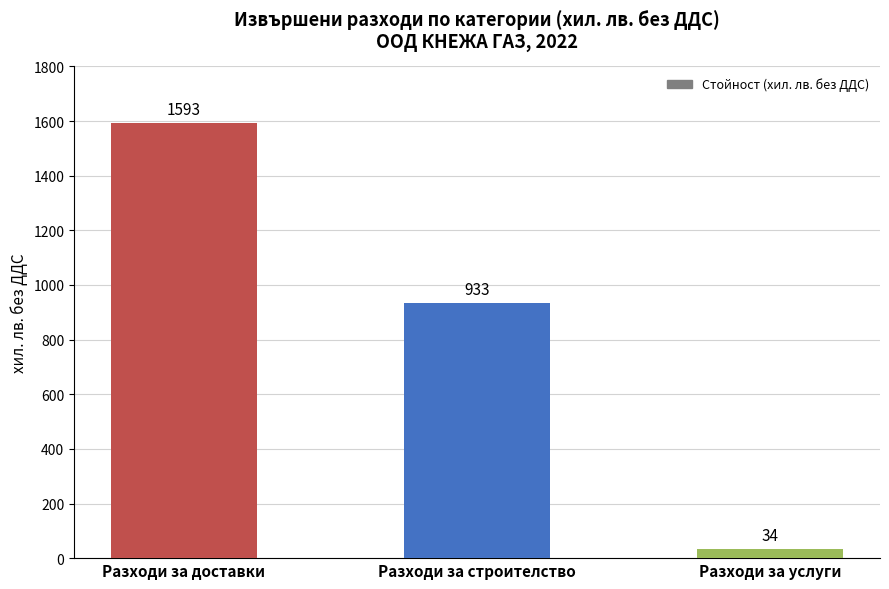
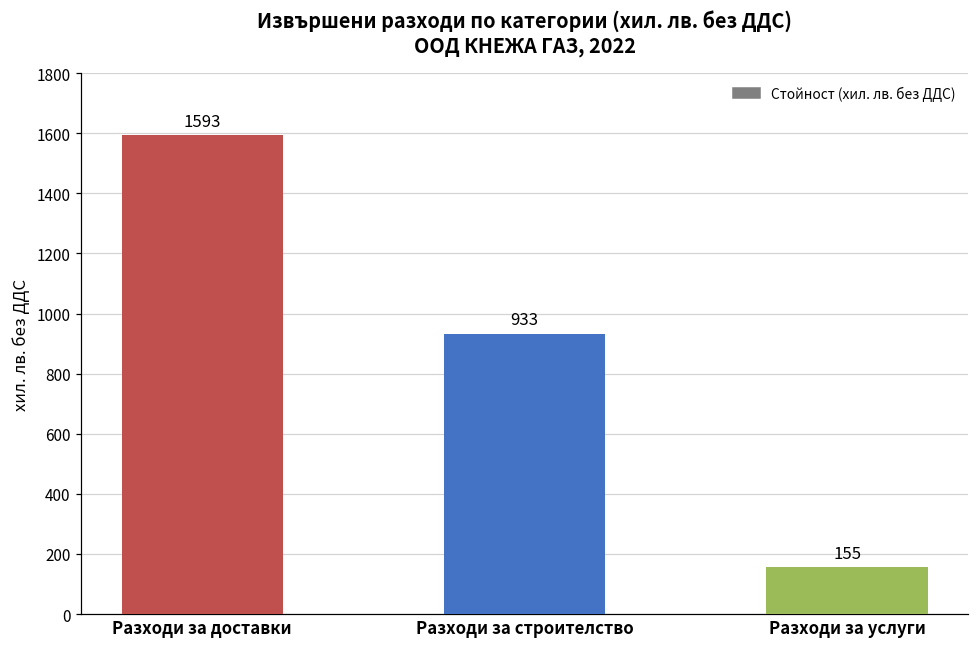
  {
    "Разходи за доставки": 1593,
    "Разходи за строителство": 933,
-   "Разходи за услуги": 34
+   "Разходи за услуги": 155
  }
